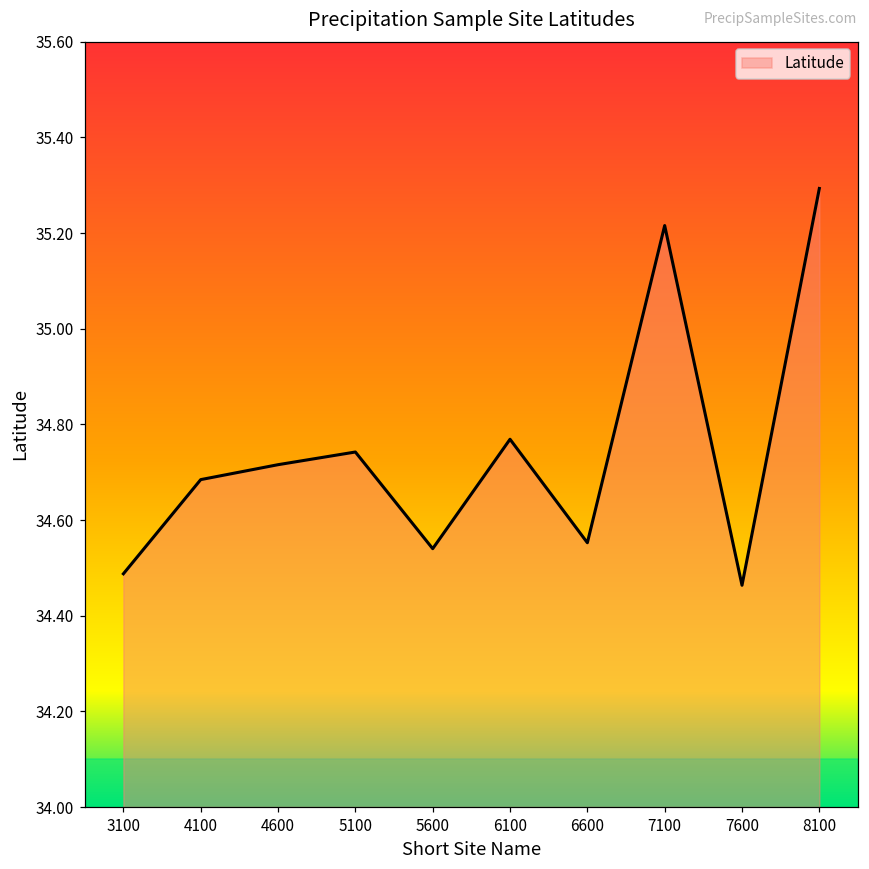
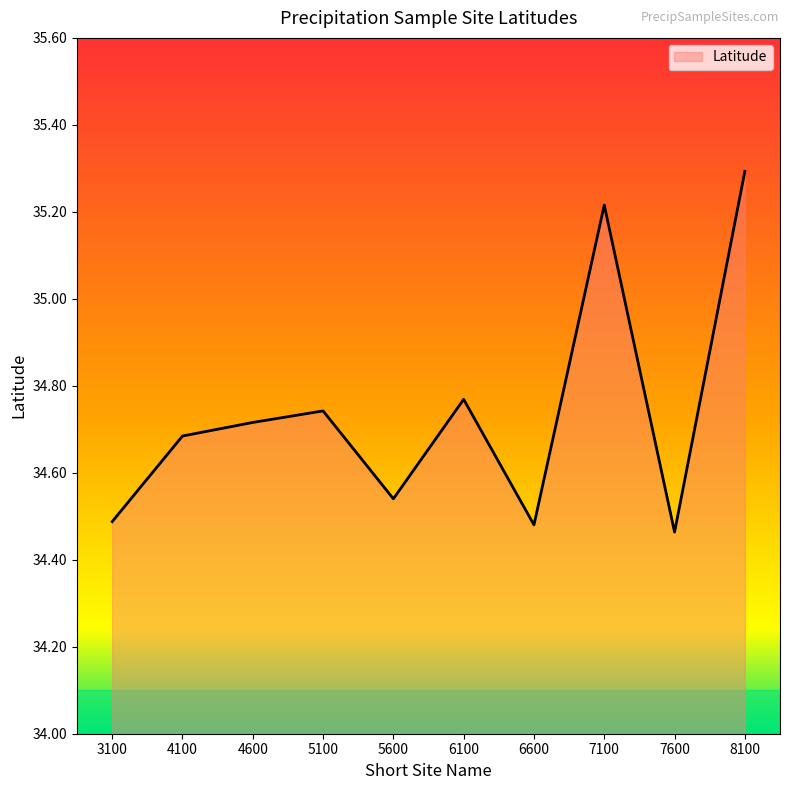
  {
    "3100": 34.49,
    "4100": 34.68,
    "4600": 34.72,
    "5100": 34.74,
    "5600": 34.54,
    "6100": 34.77,
-   "6600": 34.55,
+   "6600": 34.48,
    "7100": 35.22,
    "7600": 34.46,
    "8100": 35.29
  }
